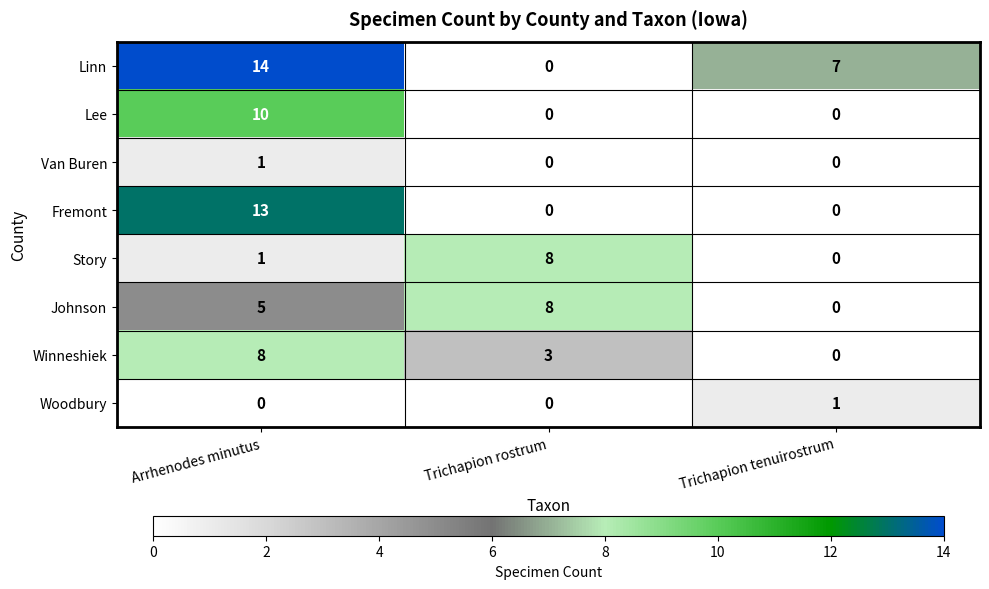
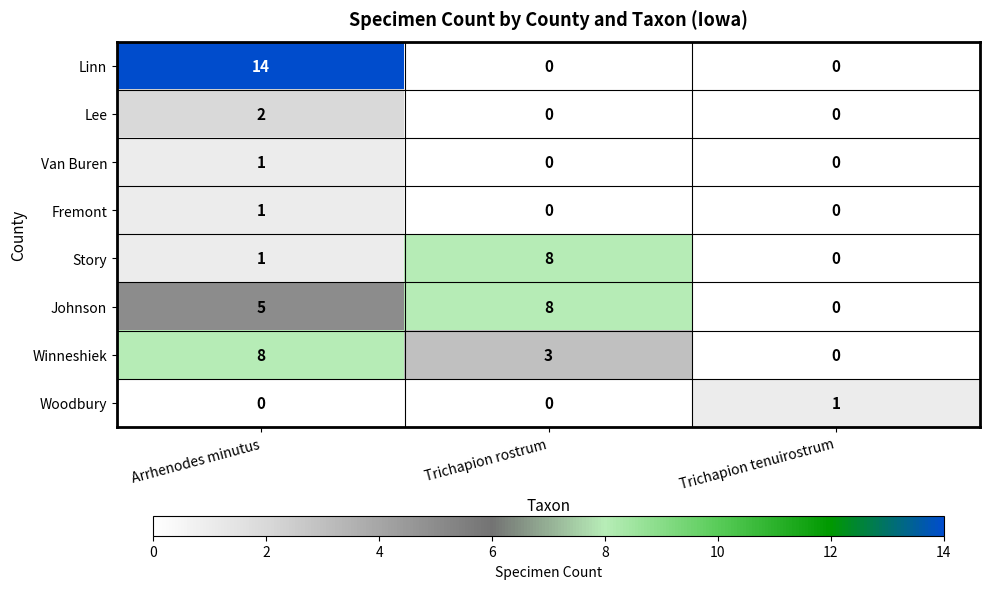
  {
    "Linn": {
      "Arrhenodes minutus": 14,
      "Trichapion rostrum": 0,
-     "Trichapion tenuirostrum": 7
+     "Trichapion tenuirostrum": 0
    },
    "Lee": {
-     "Arrhenodes minutus": 10,
+     "Arrhenodes minutus": 2,
      "Trichapion rostrum": 0,
      "Trichapion tenuirostrum": 0
    },
    "Van Buren": {
      "Arrhenodes minutus": 1,
      "Trichapion rostrum": 0,
      "Trichapion tenuirostrum": 0
    },
    "Fremont": {
-     "Arrhenodes minutus": 13,
+     "Arrhenodes minutus": 1,
      "Trichapion rostrum": 0,
      "Trichapion tenuirostrum": 0
    },
    "Story": {
      "Arrhenodes minutus": 1,
      "Trichapion rostrum": 8,
      "Trichapion tenuirostrum": 0
    },
    "Johnson": {
      "Arrhenodes minutus": 5,
      "Trichapion rostrum": 8,
      "Trichapion tenuirostrum": 0
    },
    "Winneshiek": {
      "Arrhenodes minutus": 8,
      "Trichapion rostrum": 3,
      "Trichapion tenuirostrum": 0
    },
    "Woodbury": {
      "Arrhenodes minutus": 0,
      "Trichapion rostrum": 0,
      "Trichapion tenuirostrum": 1
    }
  }
